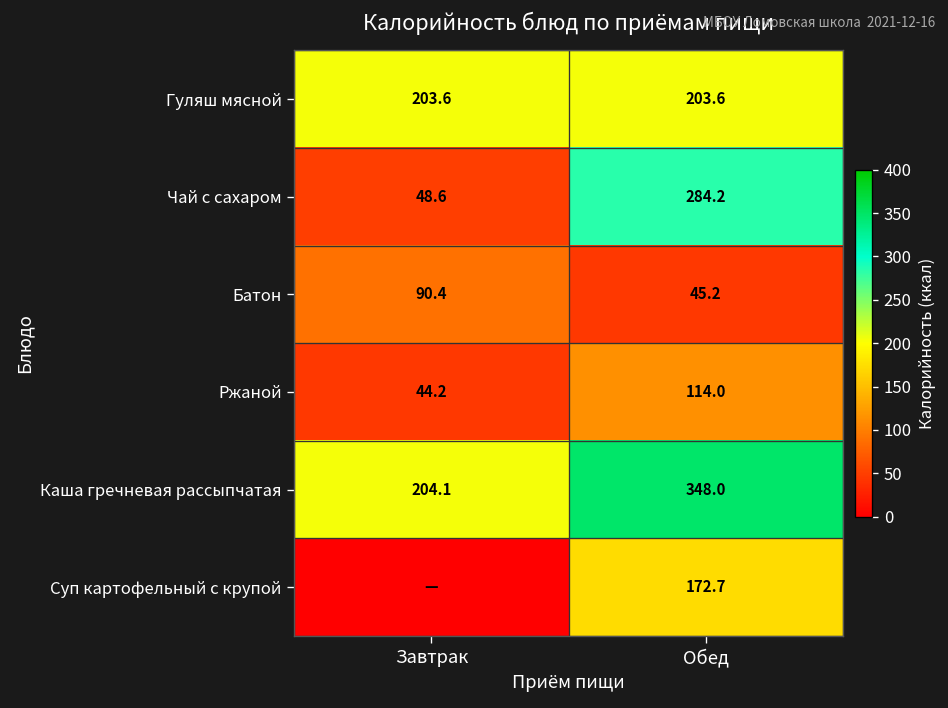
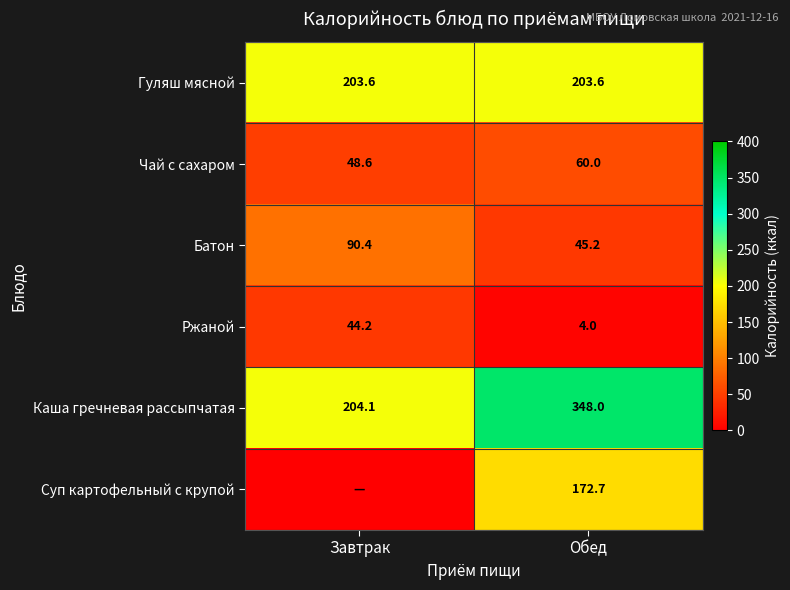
  {
    "Гуляш мясной": {
      "Завтрак": 203.6,
      "Обед": 203.6
    },
    "Чай с сахаром": {
      "Завтрак": 48.6,
-     "Обед": 284.2
+     "Обед": 60.0
    },
    "Батон": {
      "Завтрак": 90.4,
      "Обед": 45.2
    },
    "Ржаной": {
      "Завтрак": 44.2,
-     "Обед": 114.0
+     "Обед": 4.0
    },
    "Каша гречневая рассыпчатая": {
      "Завтрак": 204.1,
      "Обед": 348.0
    },
    "Суп картофельный с крупой": {
      "Обед": 172.7
    }
  }
